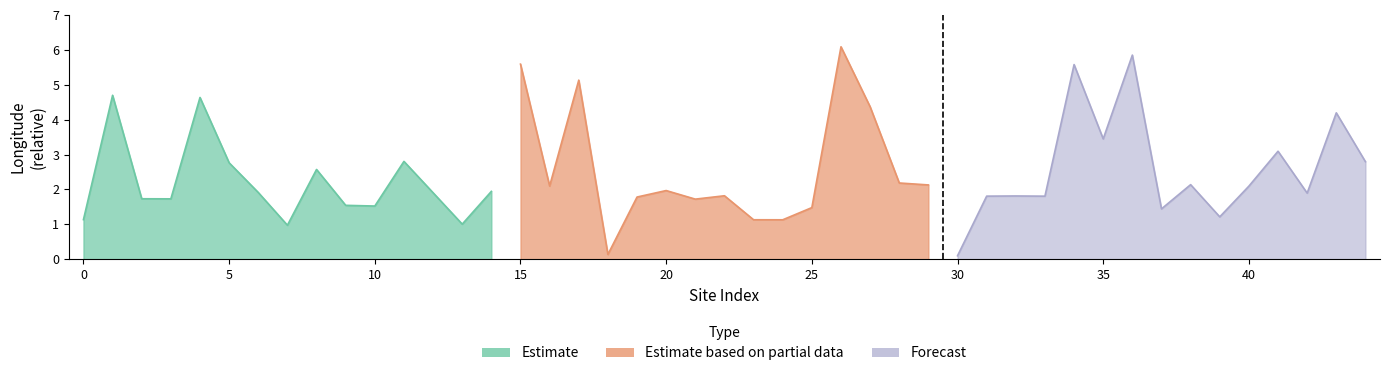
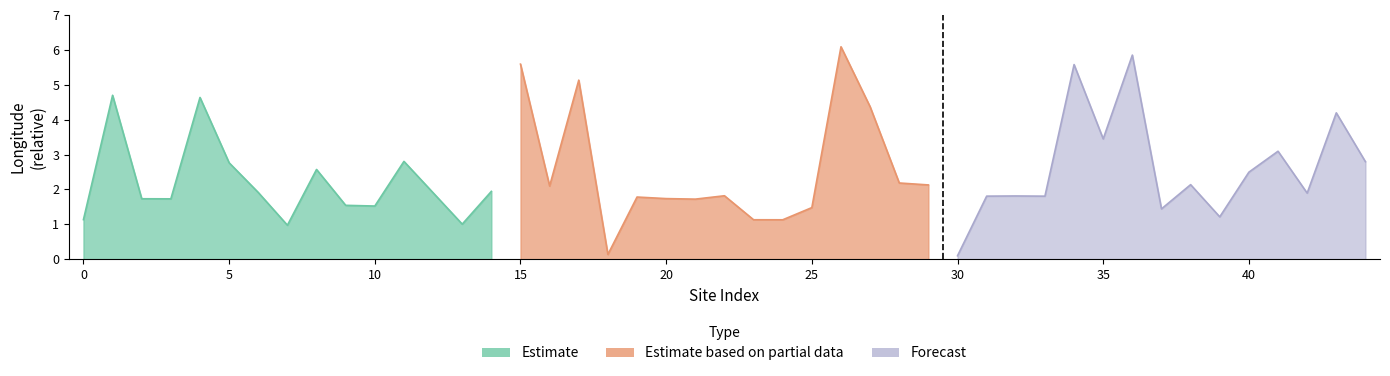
  {
    "Estimate": {
      "0": 1.1,
      "5": 2.8,
      "10": 1.5
    },
    "Estimate based on partial data": {
      "15": 5.6,
-     "20": 2.0,
+     "20": 1.7,
      "25": 1.5
    },
    "Forecast": {
      "30": 0.1,
      "35": 3.4,
-     "40": 2.1
+     "40": 2.5
    }
  }
